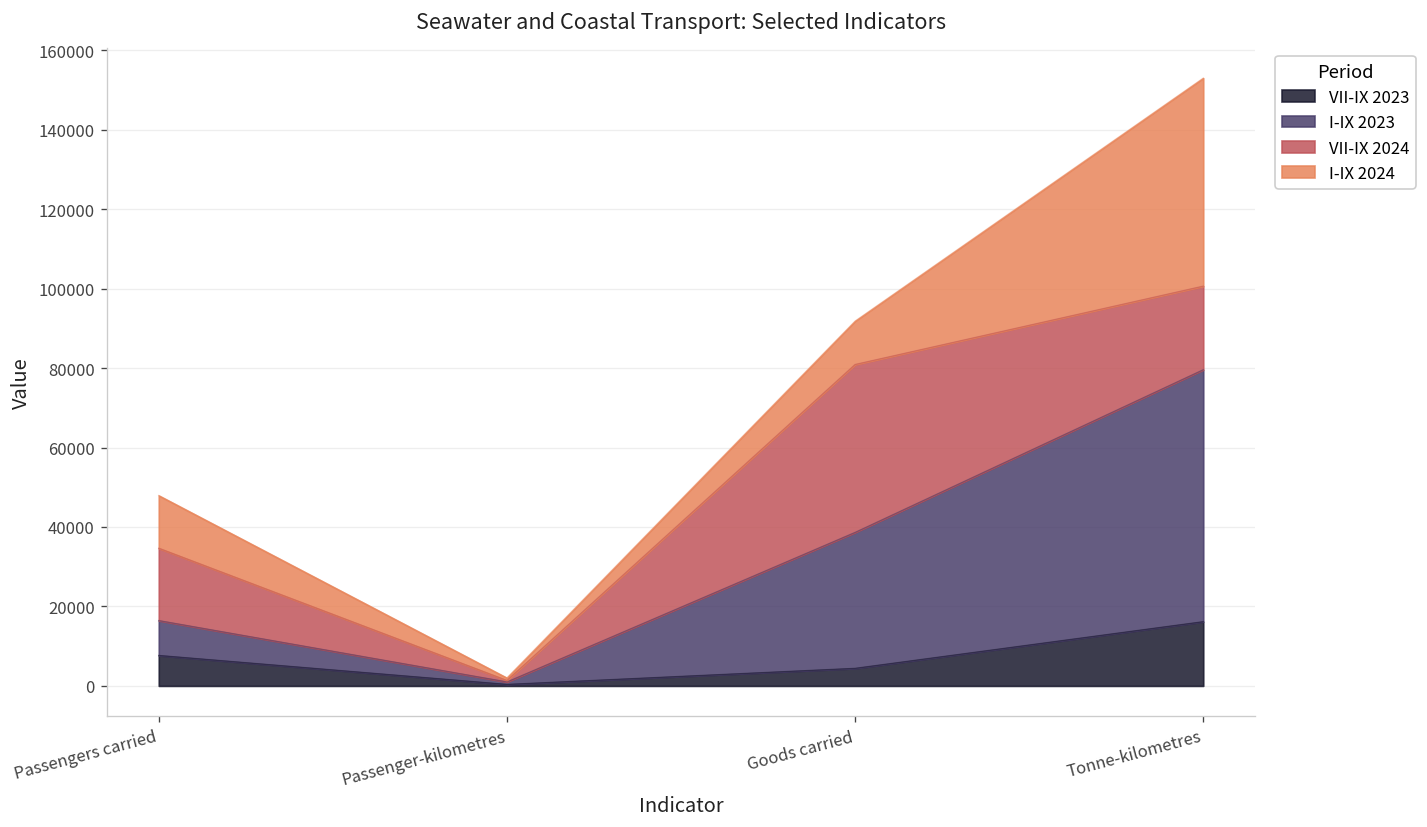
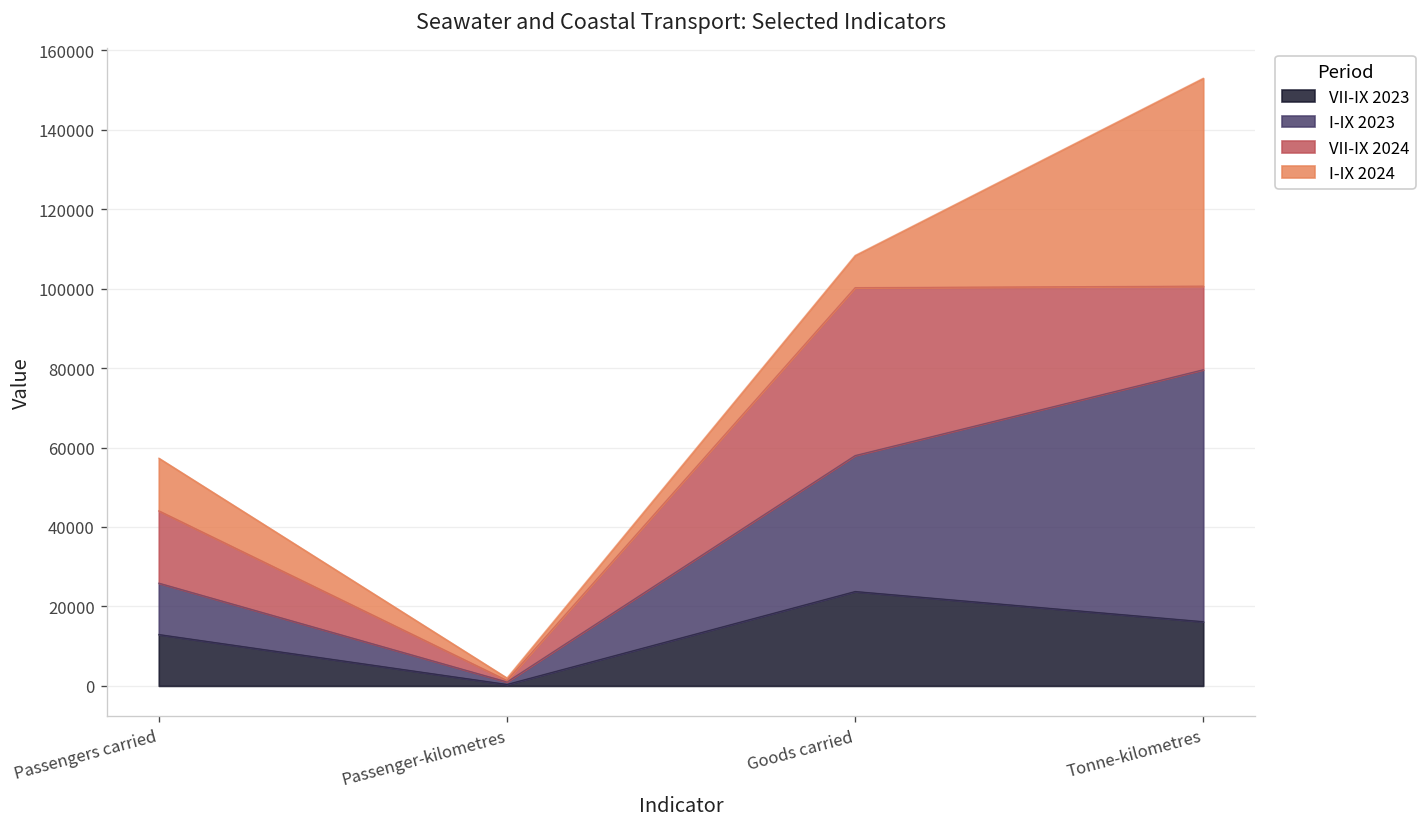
  {
    "VII-IX 2023": {
-     "Passengers carried": 8000,
-     "Goods carried": 4000,
+     "Passengers carried": 13000,
+     "Goods carried": 24000,
      "Tonne-kilometres": 16000
    },
    "I-IX 2023": {
-     "Passengers carried": 9000,
+     "Passengers carried": 13000,
      "Goods carried": 34000,
      "Tonne-kilometres": 63000
    },
    "VII-IX 2024": {
      "Passengers carried": 18000,
      "Goods carried": 42000,
      "Tonne-kilometres": 21000
    },
    "I-IX 2024": {
      "Passengers carried": 13000,
-     "Goods carried": 11000,
+     "Goods carried": 8000,
      "Tonne-kilometres": 52000
    }
  }
